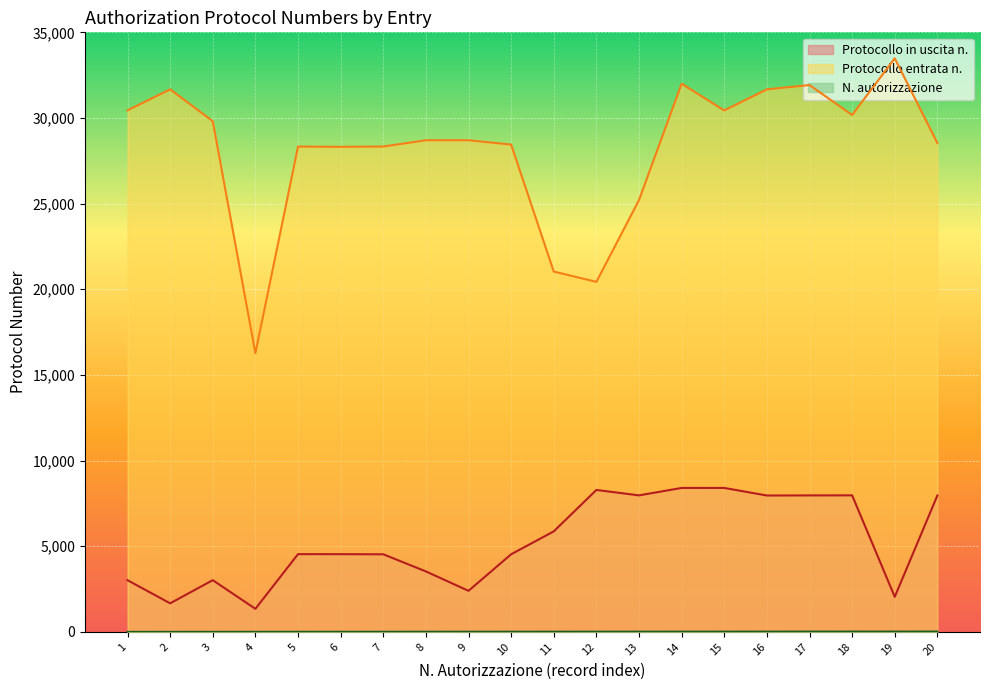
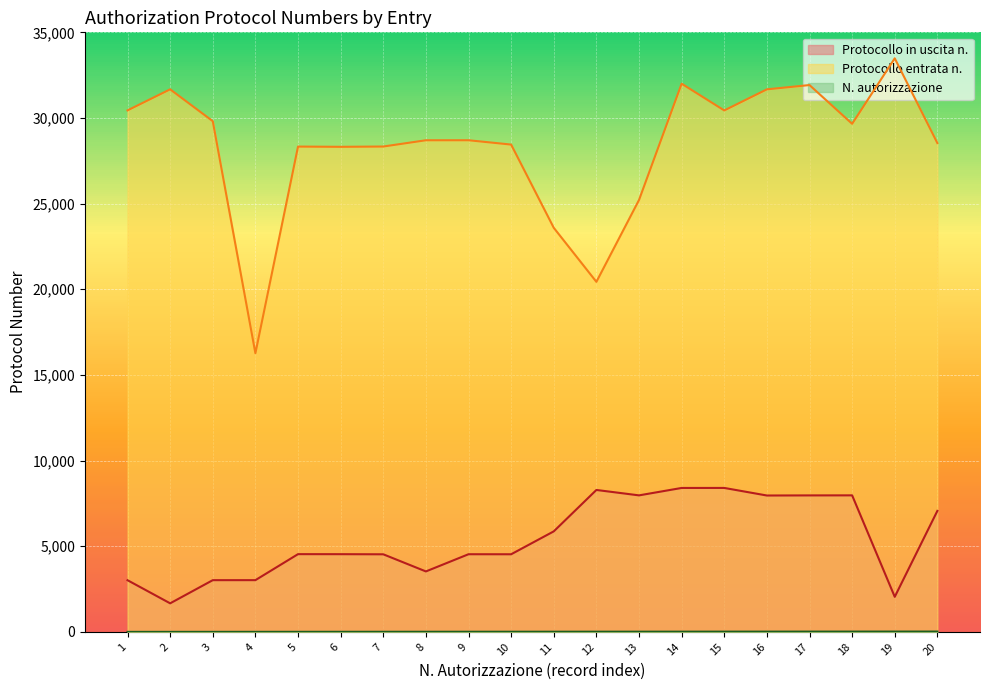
  {
    "Protocollo in uscita n.": {
      "1": "3,000",
      "2": "1,700",
      "3": "3,000",
-     "4": "1,300",
+     "4": "3,000",
      "5": "4,500",
      "6": "4,500",
      "7": "4,500",
      "8": "3,500",
-     "9": "2,400",
+     "9": "4,500",
      "10": "4,500",
      "11": "5,900",
      "12": "8,300",
      "13": "8,000",
      "14": "8,400",
      "15": "8,400",
      "16": "8,000",
      "17": "8,000",
      "18": "8,000",
      "19": "2,000",
-     "20": "8,000"
+     "20": "7,100"
    },
    "Protocollo entrata n.": {
      "1": "30,400",
      "2": "31,700",
      "3": "29,800",
      "4": "16,300",
      "5": "28,300",
      "6": "28,300",
      "7": "28,300",
      "8": "28,700",
      "9": "28,700",
      "10": "28,400",
-     "11": "21,000",
+     "11": "23,600",
      "12": "20,400",
      "13": "25,200",
      "14": "32,000",
      "15": "30,400",
      "16": "31,700",
-     "18": "30,200",
+     "18": "29,700",
      "20": "28,500"
    },
    "N. autorizzazione": {
      "1": "0",
      "2": "0",
      "3": "0",
      "4": "0",
      "5": "0",
      "6": "0",
      "7": "0",
      "8": "0",
      "9": "0",
      "10": "0",
      "11": "0",
      "12": "0",
      "13": "0",
      "14": "0",
      "15": "0",
      "16": "0",
      "17": "0",
      "18": "0",
      "19": "0",
      "20": "0"
    }
  }
